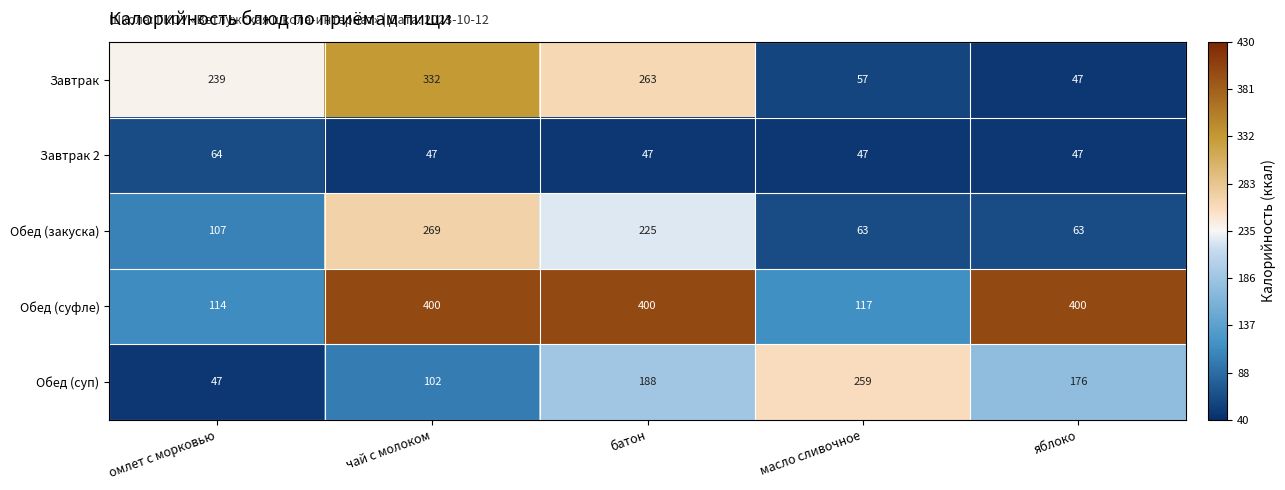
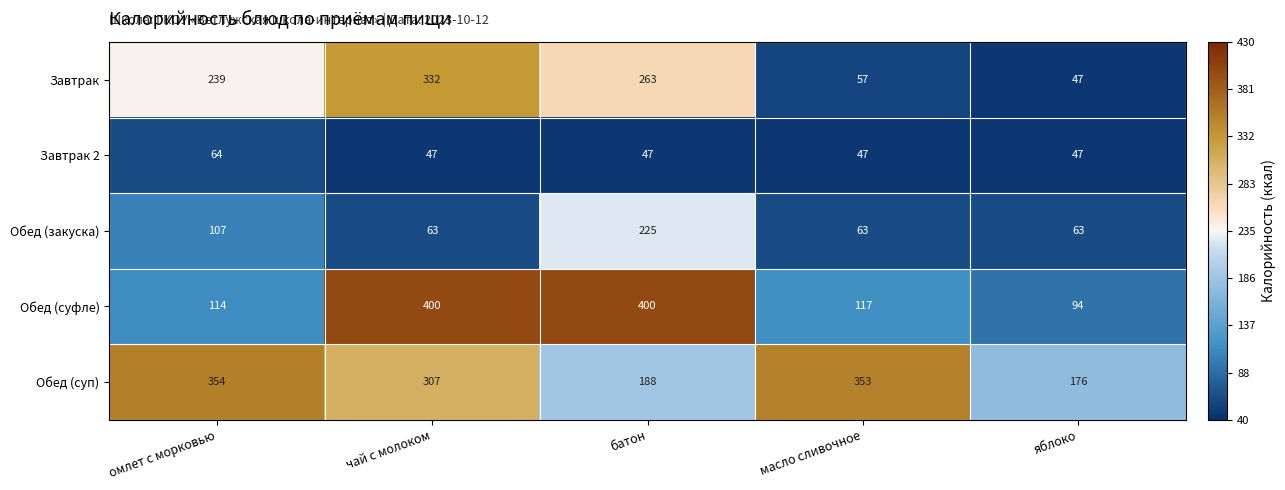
  {
    "Завтрак": {
      "омлет с морковью": 239,
      "чай с молоком": 332,
      "батон": 263,
      "масло сливочное": 57,
      "яблоко": 47
    },
    "Завтрак 2": {
      "омлет с морковью": 64,
      "чай с молоком": 47,
      "батон": 47,
      "масло сливочное": 47,
      "яблоко": 47
    },
    "Обед (закуска)": {
      "омлет с морковью": 107,
-     "чай с молоком": 269,
+     "чай с молоком": 63,
      "батон": 225,
      "масло сливочное": 63,
      "яблоко": 63
    },
    "Обед (суфле)": {
      "омлет с морковью": 114,
      "чай с молоком": 400,
      "батон": 400,
      "масло сливочное": 117,
-     "яблоко": 400
+     "яблоко": 94
    },
    "Обед (суп)": {
-     "омлет с морковью": 47,
-     "чай с молоком": 102,
+     "омлет с морковью": 354,
+     "чай с молоком": 307,
      "батон": 188,
-     "масло сливочное": 259,
+     "масло сливочное": 353,
      "яблоко": 176
    }
  }
